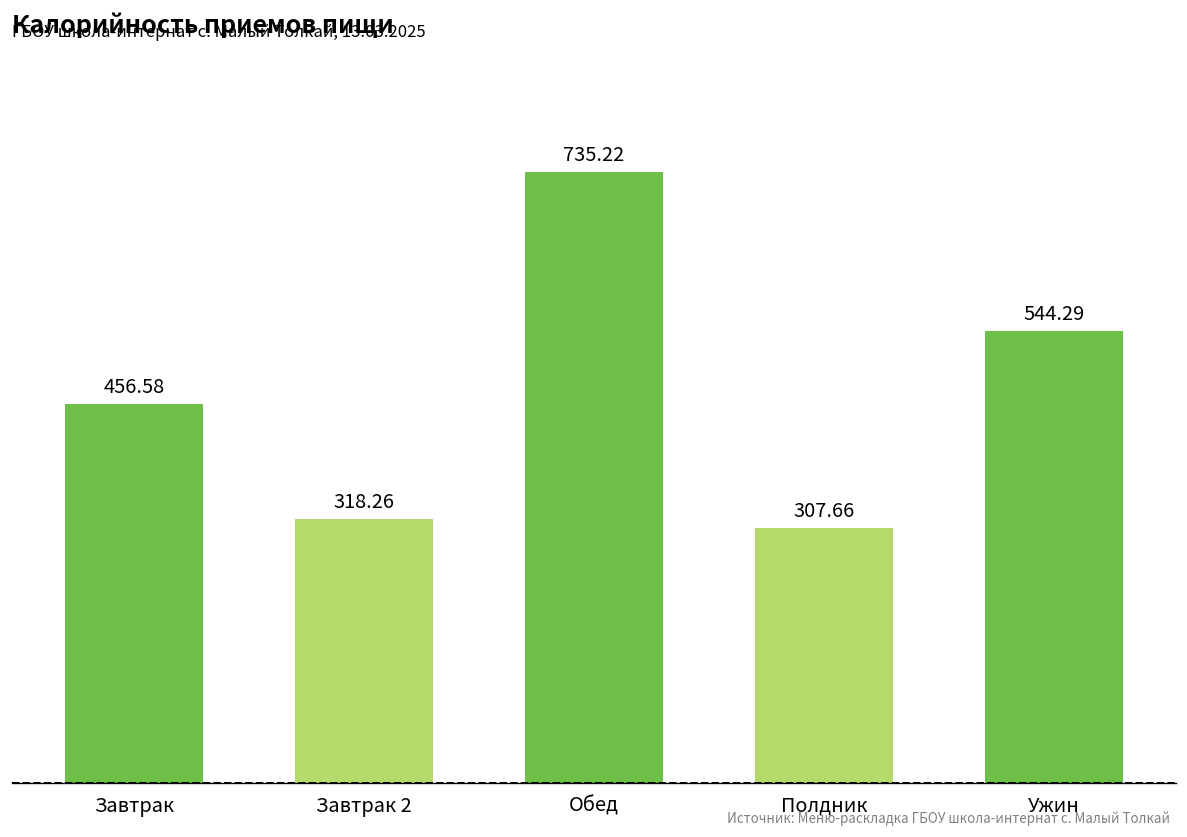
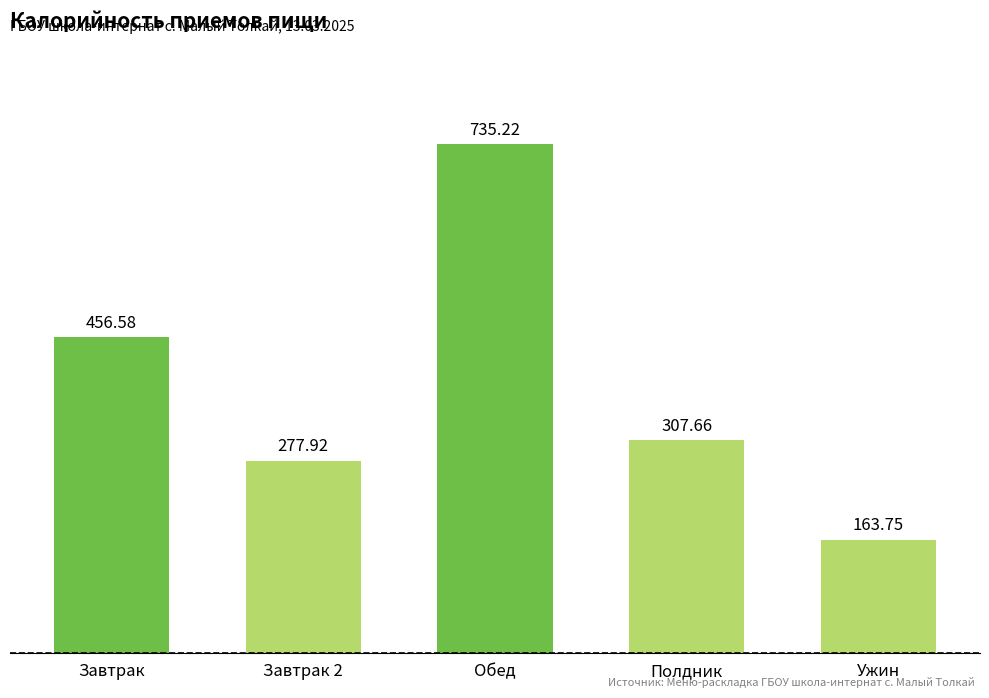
  {
    "Завтрак": 456.58,
-   "Завтрак 2": 318.26,
+   "Завтрак 2": 277.92,
    "Обед": 735.22,
    "Полдник": 307.66,
-   "Ужин": 544.29
+   "Ужин": 163.75
  }
